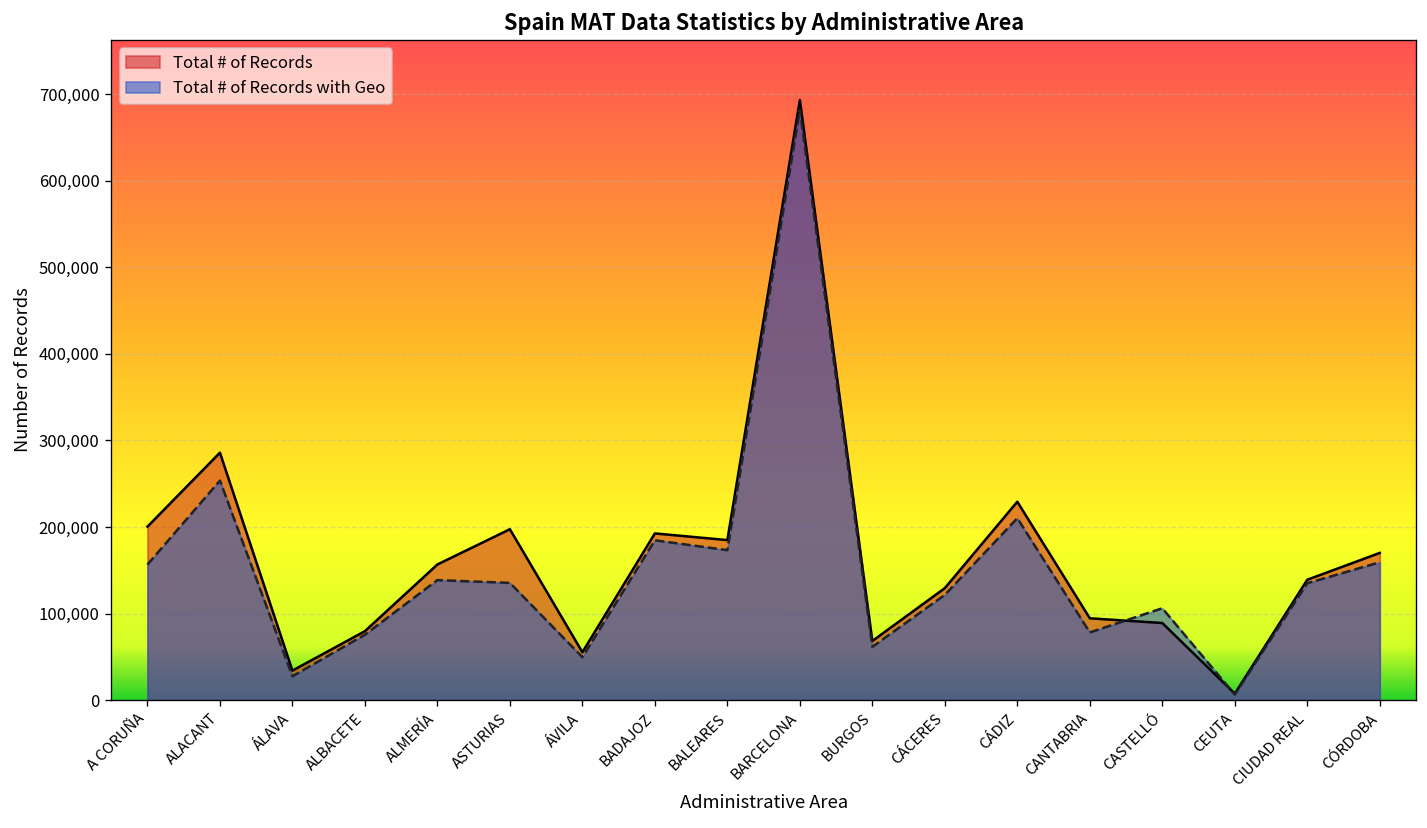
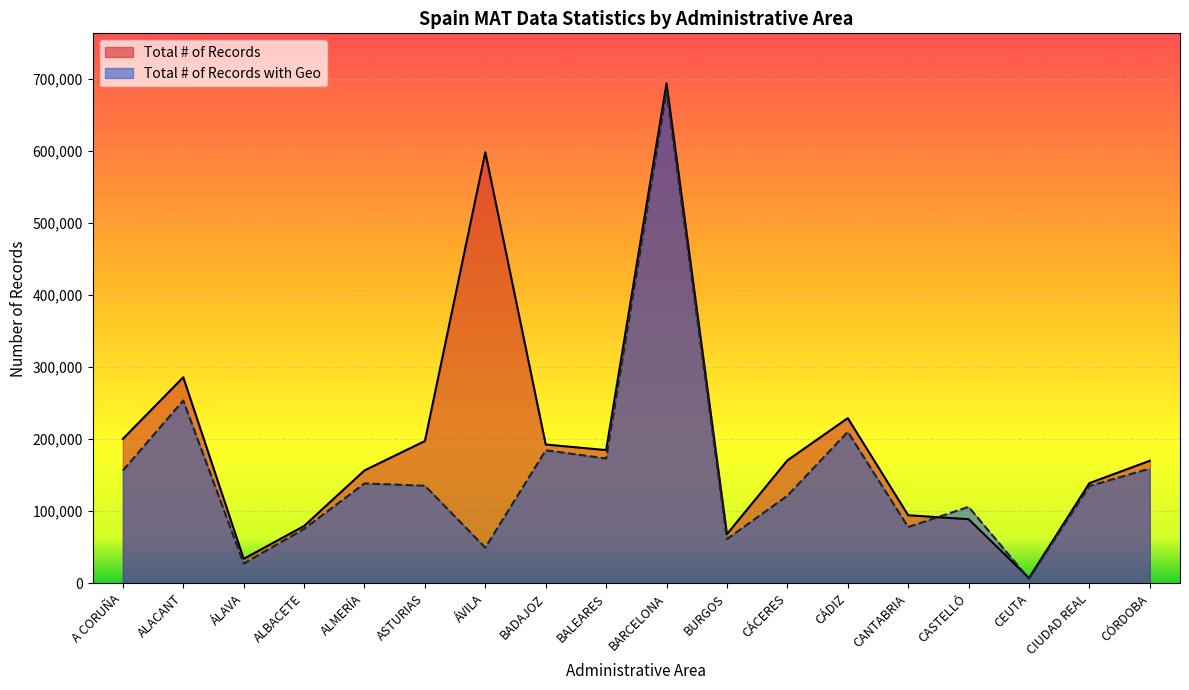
  {
    "Total # of Records": {
      "A CORUÑA": "200,000",
      "ALACANT": "290,000",
      "ÁLAVA": "30,000",
      "ALBACETE": "80,000",
      "ALMERÍA": "160,000",
      "ASTURIAS": "200,000",
-     "ÁVILA": "60,000",
+     "ÁVILA": "600,000",
      "BADAJOZ": "190,000",
      "BALEARES": "180,000",
      "BARCELONA": "690,000",
      "BURGOS": "70,000",
-     "CÁCERES": "130,000",
+     "CÁCERES": "170,000",
      "CÁDIZ": "230,000",
      "CANTABRIA": "90,000",
      "CASTELLÓ": "90,000",
      "CIUDAD REAL": "140,000",
      "CÓRDOBA": "170,000"
    },
    "Total # of Records with Geo": {
      "A CORUÑA": "160,000",
      "ALACANT": "250,000",
      "ÁLAVA": "30,000",
      "ALBACETE": "80,000",
      "ALMERÍA": "140,000",
      "ASTURIAS": "140,000",
      "ÁVILA": "50,000",
      "BADAJOZ": "180,000",
      "BALEARES": "170,000",
      "BARCELONA": "680,000",
      "BURGOS": "60,000",
      "CÁCERES": "120,000",
      "CÁDIZ": "210,000",
      "CANTABRIA": "80,000",
      "CASTELLÓ": "110,000",
      "CIUDAD REAL": "140,000",
      "CÓRDOBA": "160,000"
    }
  }
